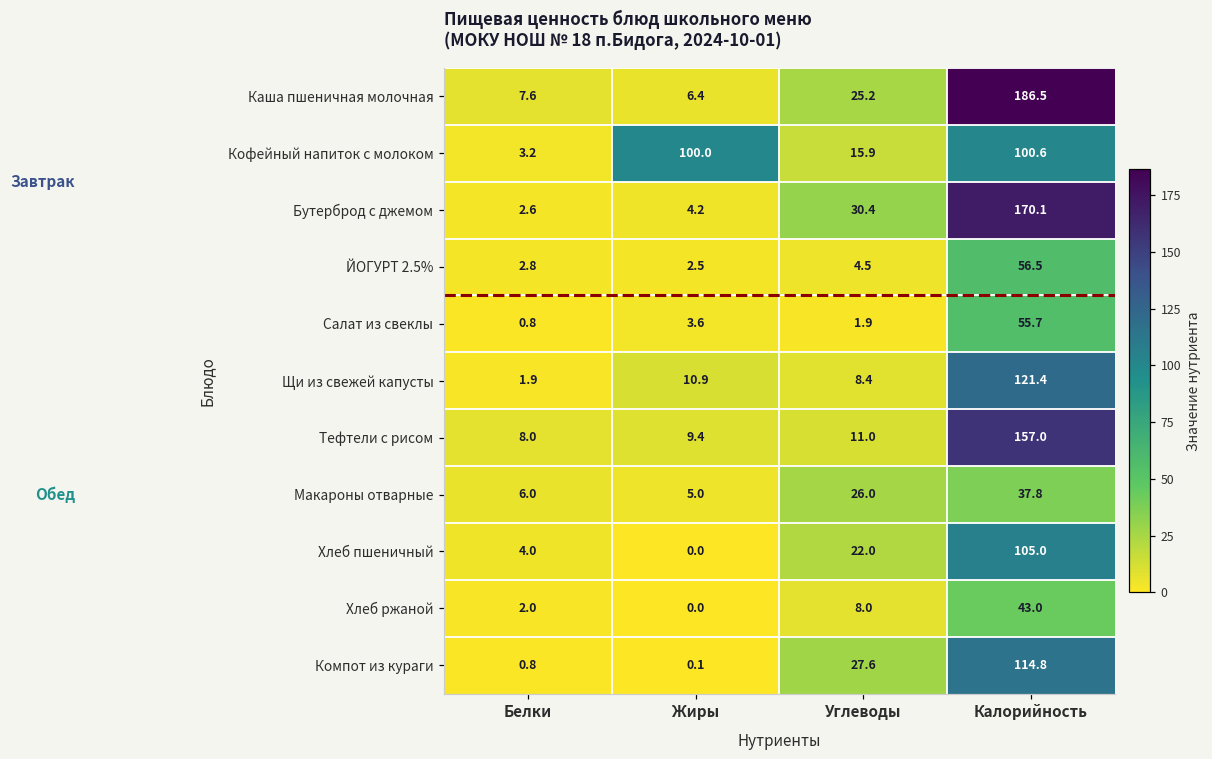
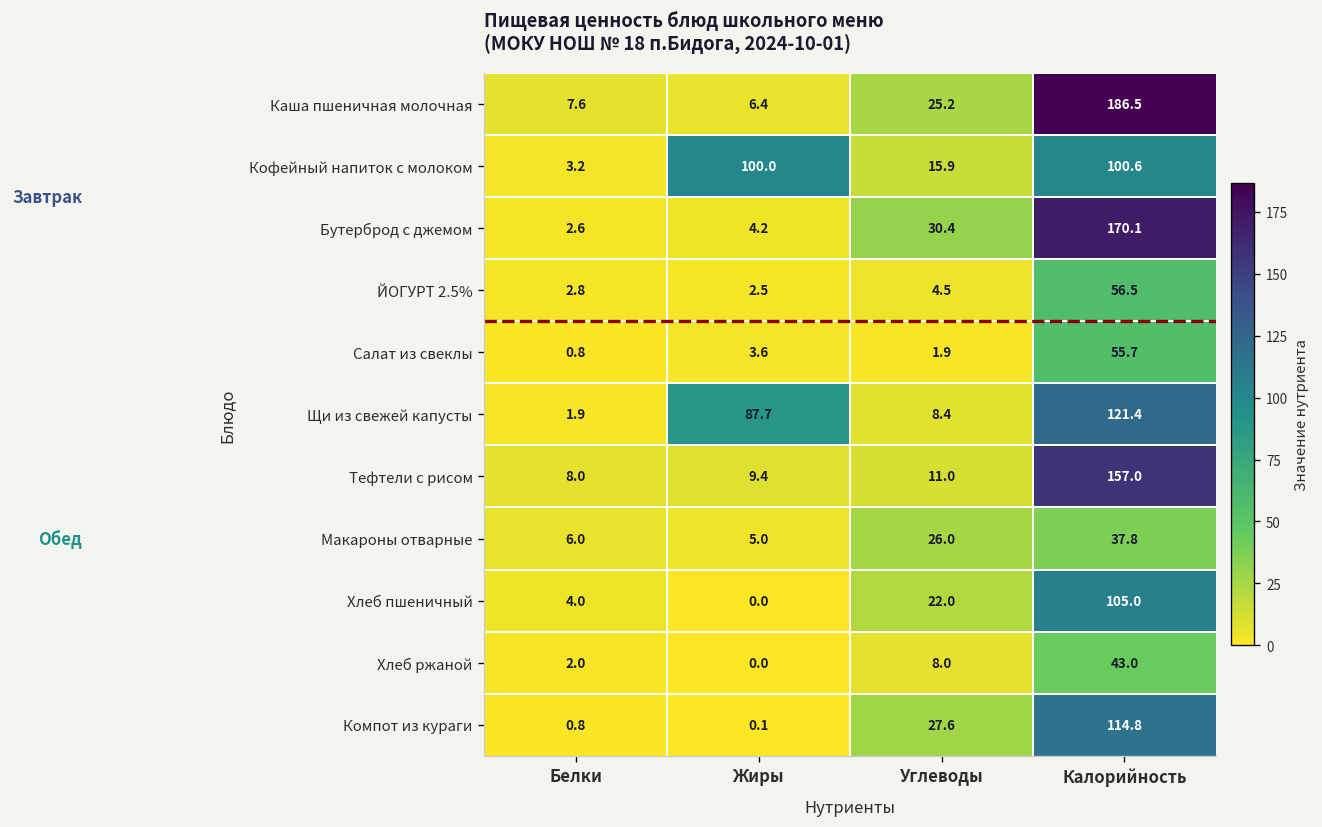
  {
    "Каша пшеничная молочная": {
      "Белки": 7.6,
      "Жиры": 6.4,
      "Углеводы": 25.2,
      "Калорийность": 186.5
    },
    "Кофейный напиток с молоком": {
      "Белки": 3.2,
      "Жиры": 100.0,
      "Углеводы": 15.9,
      "Калорийность": 100.6
    },
    "Бутерброд с джемом": {
      "Белки": 2.6,
      "Жиры": 4.2,
      "Углеводы": 30.4,
      "Калорийность": 170.1
    },
    "ЙОГУРТ 2.5%": {
      "Белки": 2.8,
      "Жиры": 2.5,
      "Углеводы": 4.5,
      "Калорийность": 56.5
    },
    "Салат из свеклы": {
      "Белки": 0.8,
      "Жиры": 3.6,
      "Углеводы": 1.9,
      "Калорийность": 55.7
    },
    "Щи из свежей капусты": {
      "Белки": 1.9,
-     "Жиры": 10.9,
+     "Жиры": 87.7,
      "Углеводы": 8.4,
      "Калорийность": 121.4
    },
    "Тефтели с рисом": {
      "Белки": 8.0,
      "Жиры": 9.4,
      "Углеводы": 11.0,
      "Калорийность": 157.0
    },
    "Макароны отварные": {
      "Белки": 6.0,
      "Жиры": 5.0,
      "Углеводы": 26.0,
      "Калорийность": 37.8
    },
    "Хлеб пшеничный": {
      "Белки": 4.0,
      "Жиры": 0.0,
      "Углеводы": 22.0,
      "Калорийность": 105.0
    },
    "Хлеб ржаной": {
      "Белки": 2.0,
      "Жиры": 0.0,
      "Углеводы": 8.0,
      "Калорийность": 43.0
    },
    "Компот из кураги": {
      "Белки": 0.8,
      "Жиры": 0.1,
      "Углеводы": 27.6,
      "Калорийность": 114.8
    }
  }
